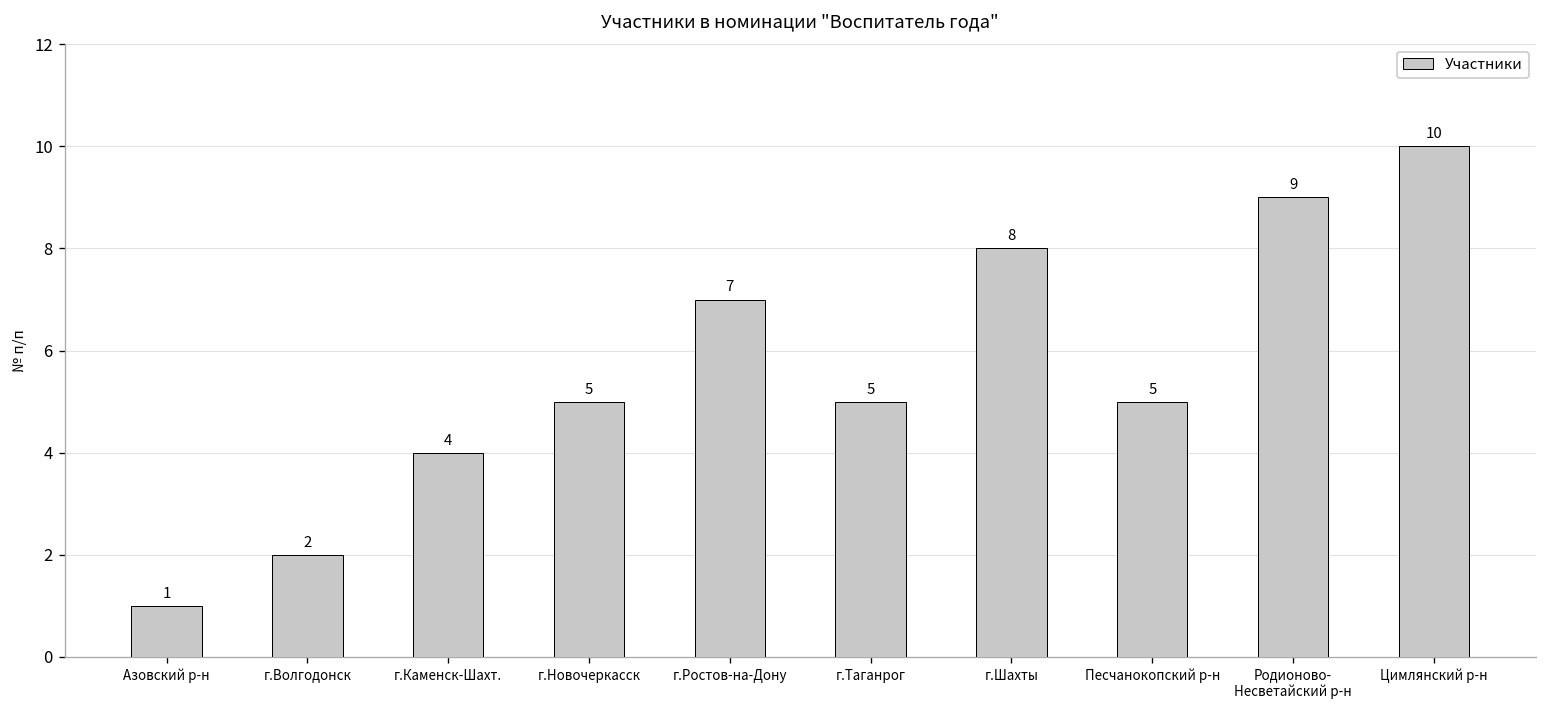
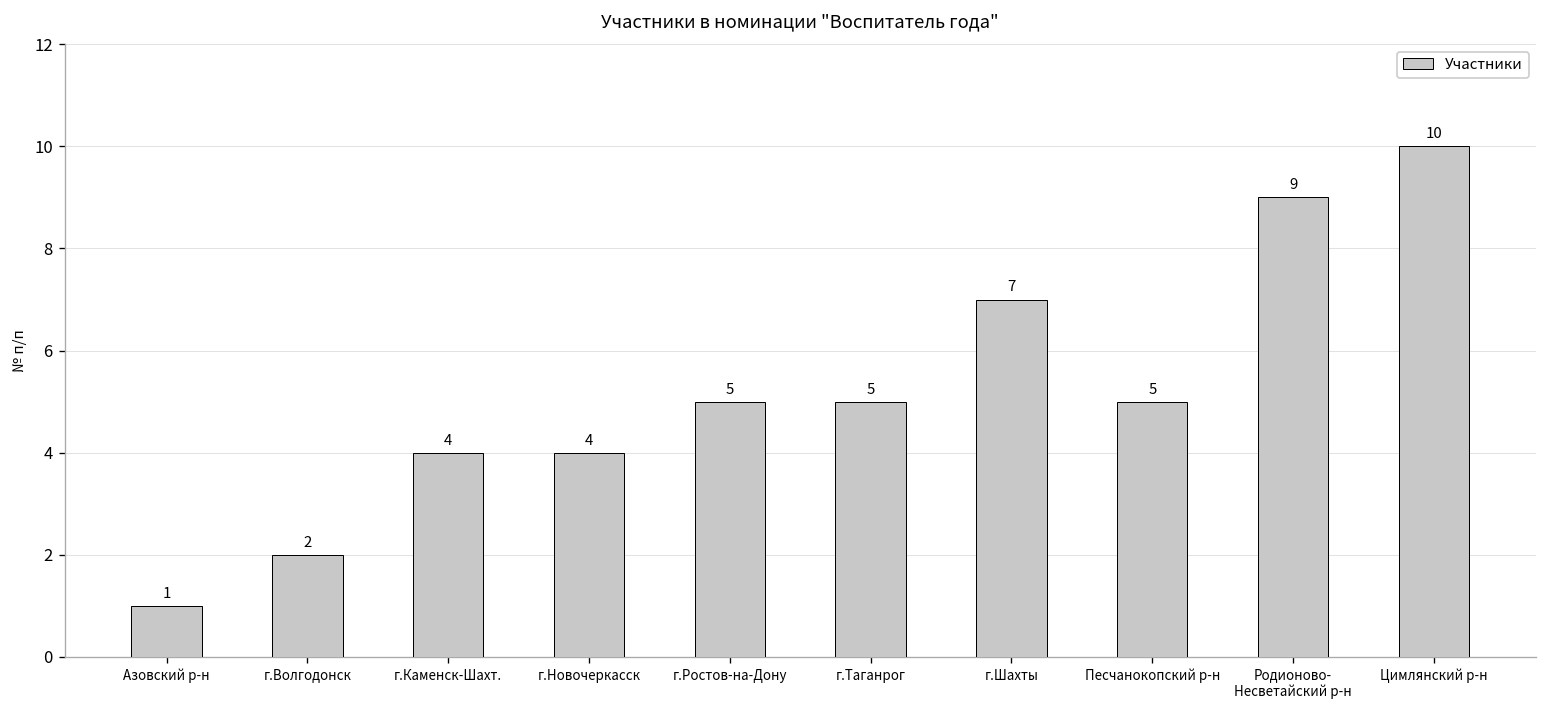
  {
    "Азовский р-н": 1,
    "г.Волгодонск": 2,
    "г.Каменск-Шахт.": 4,
-   "г.Новочеркасск": 5,
-   "г.Ростов-на-Дону": 7,
+   "г.Новочеркасск": 4,
+   "г.Ростов-на-Дону": 5,
    "г.Таганрог": 5,
-   "г.Шахты": 8,
+   "г.Шахты": 7,
    "Песчанокопский р-н": 5,
    "Родионово- Несветайский р-н": 9,
    "Цимлянский р-н": 10
  }
